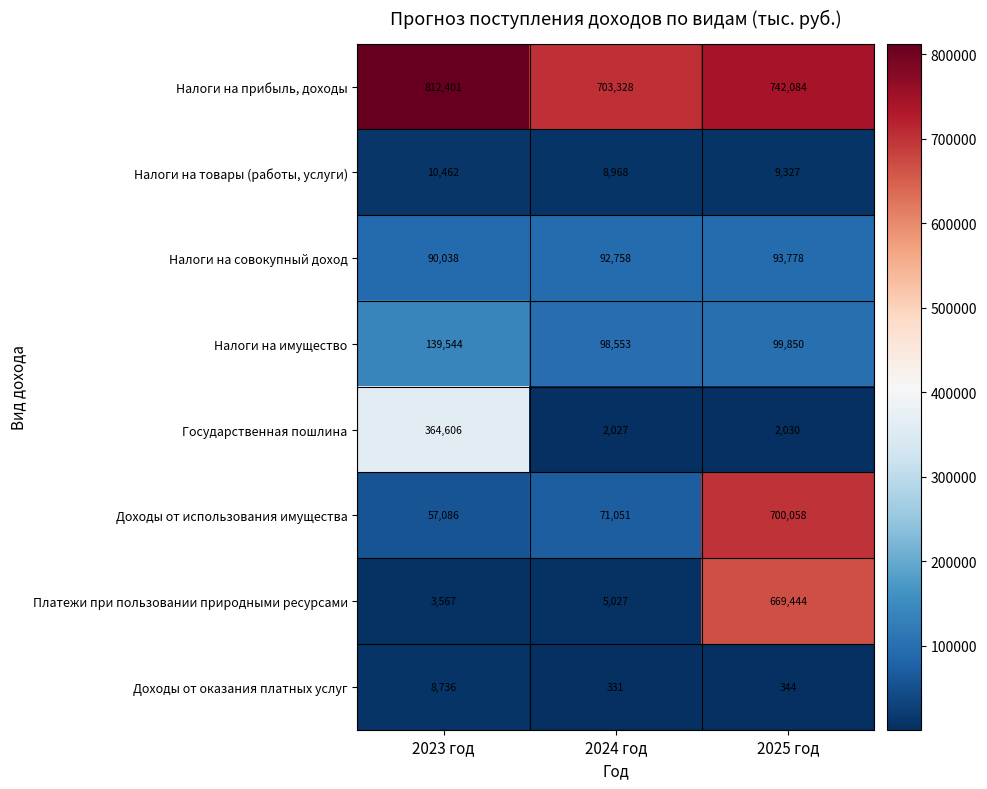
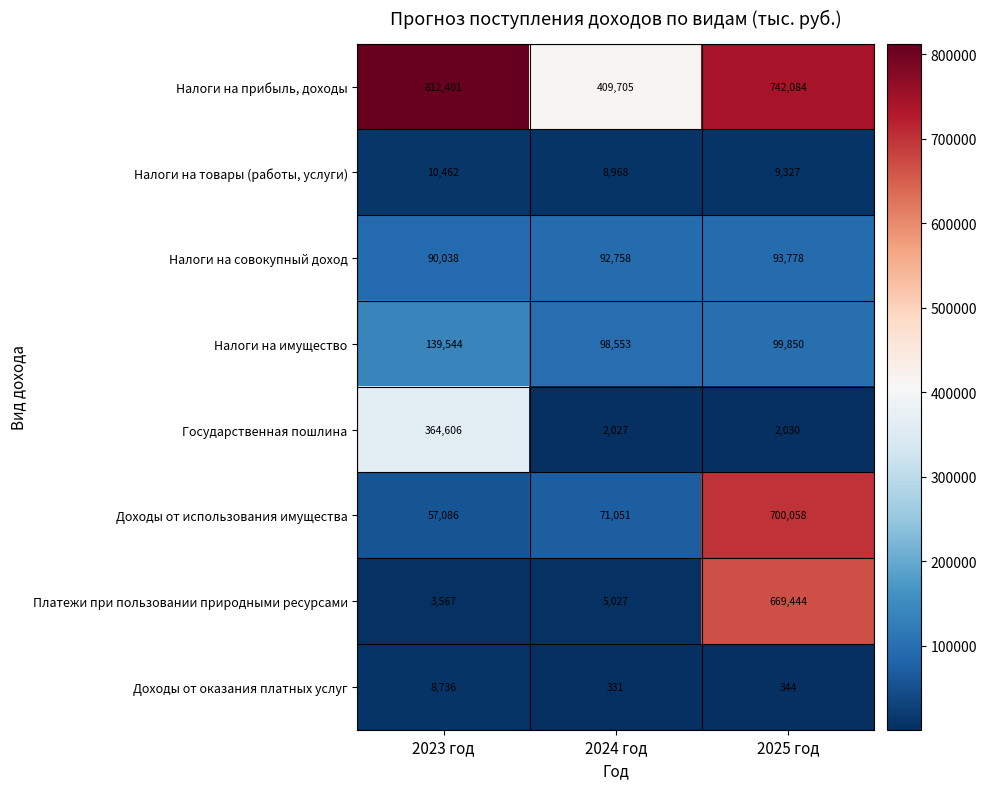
  {
    "Налоги на прибыль, доходы": {
      "2023 год": "812,401",
-     "2024 год": "703,328",
+     "2024 год": "409,705",
      "2025 год": "742,084"
    },
    "Налоги на товары (работы, услуги)": {
      "2023 год": "10,462",
      "2024 год": "8,968",
      "2025 год": "9,327"
    },
    "Налоги на совокупный доход": {
      "2023 год": "90,038",
      "2024 год": "92,758",
      "2025 год": "93,778"
    },
    "Налоги на имущество": {
      "2023 год": "139,544",
      "2024 год": "98,553",
      "2025 год": "99,850"
    },
    "Государственная пошлина": {
      "2023 год": "364,606",
      "2024 год": "2,027",
      "2025 год": "2,030"
    },
    "Доходы от использования имущества": {
      "2023 год": "57,086",
      "2024 год": "71,051",
      "2025 год": "700,058"
    },
    "Платежи при пользовании природными ресурсами": {
      "2023 год": "3,567",
      "2024 год": "5,027",
      "2025 год": "669,444"
    },
    "Доходы от оказания платных услуг": {
      "2023 год": "8,736",
      "2024 год": "331",
      "2025 год": "344"
    }
  }
